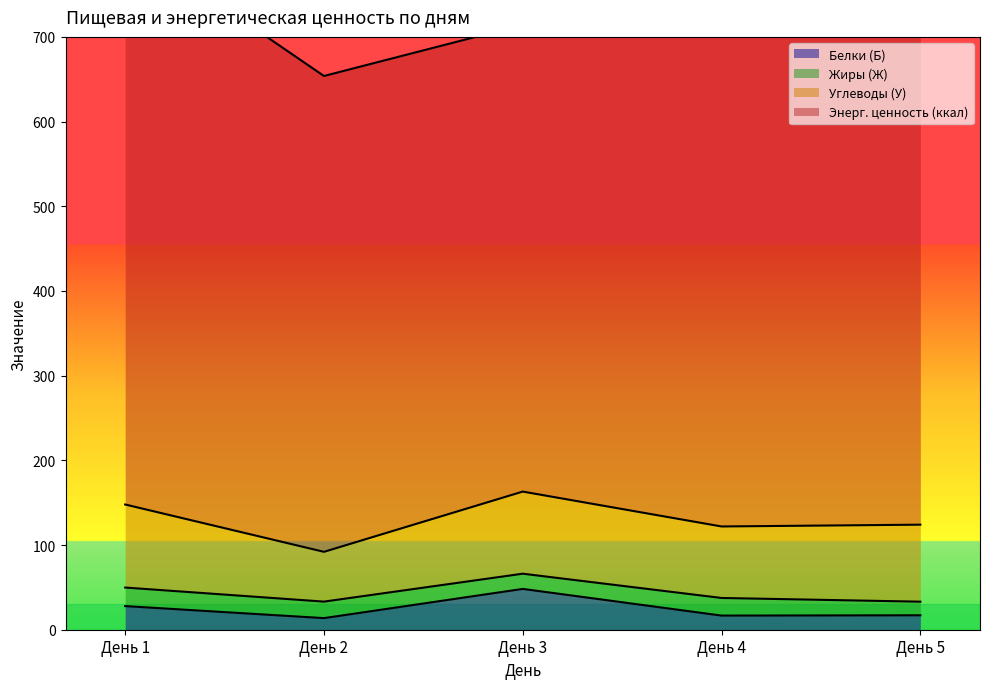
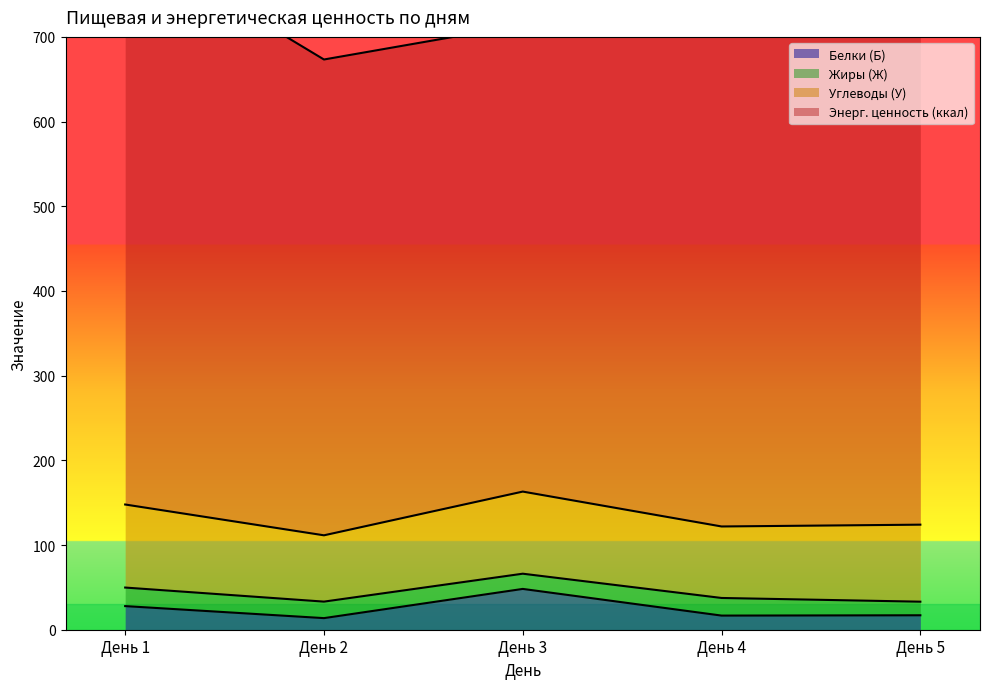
  {
    "Белки (Б)": {
      "День 1": 30,
      "День 2": 10,
      "День 3": 50,
      "День 4": 20,
      "День 5": 20
    },
    "Жиры (Ж)": {
      "День 1": 20,
      "День 2": 20,
      "День 3": 20,
      "День 4": 20,
      "День 5": 20
    },
    "Углеводы (У)": {
      "День 1": 100,
-     "День 2": 60,
+     "День 2": 80,
      "День 3": 100,
      "День 4": 80,
      "День 5": 90
    },
    "Энерг. ценность (ккал)": {
      "День 2": 560
    }
  }
